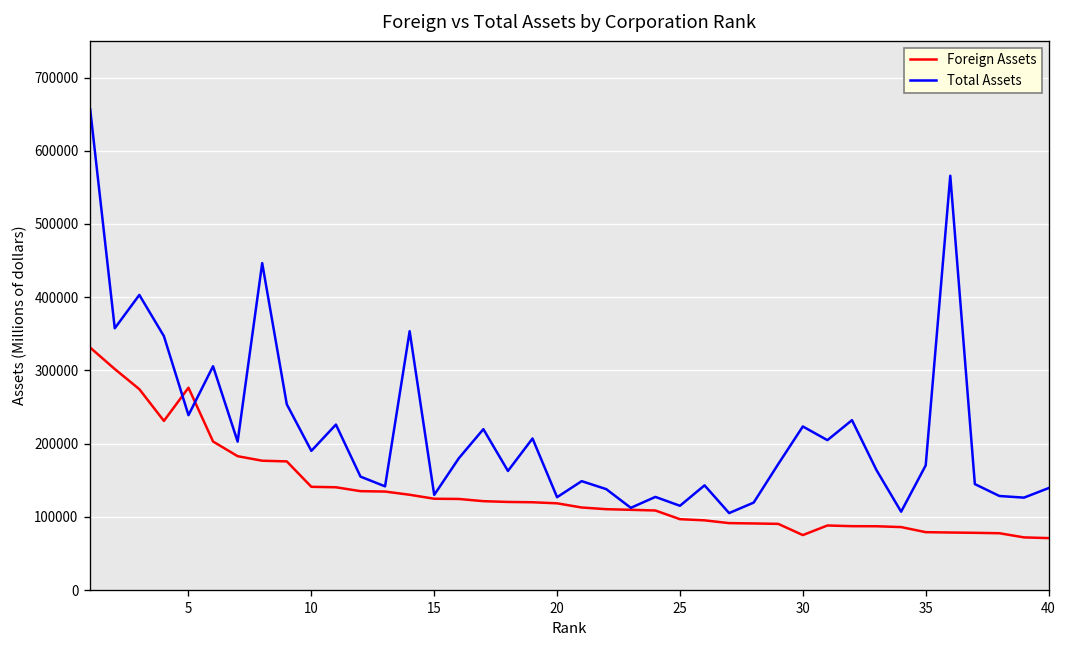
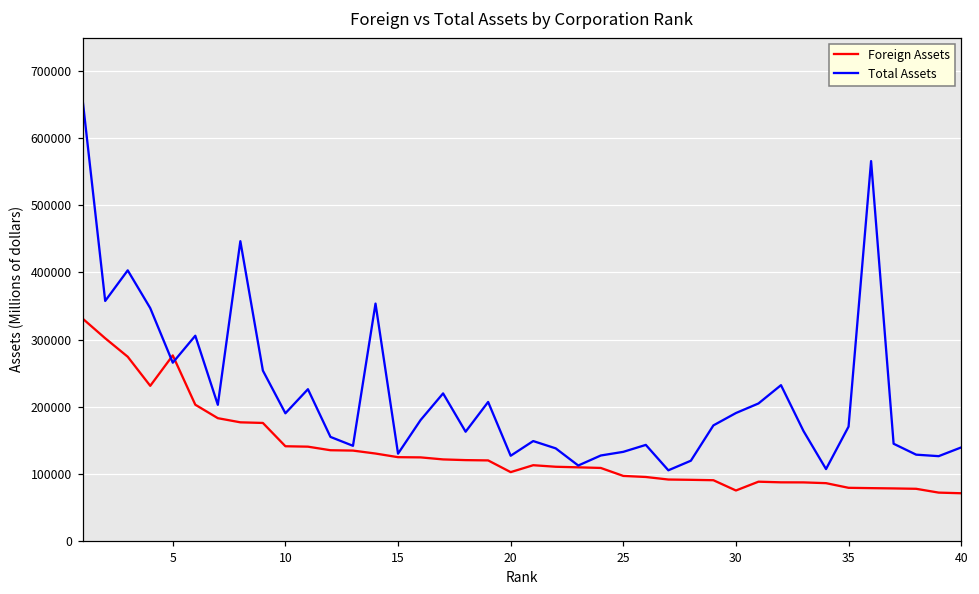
  {
    "Foreign Assets": {
      "5": 280000,
      "10": 140000,
      "15": 120000,
-     "20": 120000,
+     "20": 100000,
      "25": 100000,
      "30": 80000,
      "35": 80000,
      "40": 70000
    },
    "Total Assets": {
-     "5": 240000,
+     "5": 270000,
      "10": 190000,
      "15": 130000,
      "20": 130000,
-     "25": 120000,
-     "30": 220000,
+     "25": 130000,
+     "30": 190000,
      "35": 170000,
      "40": 140000
    }
  }
